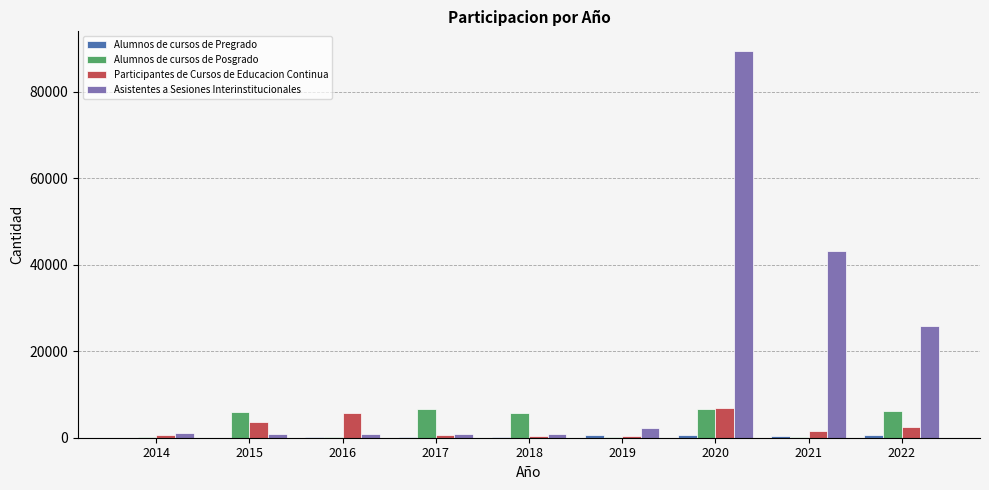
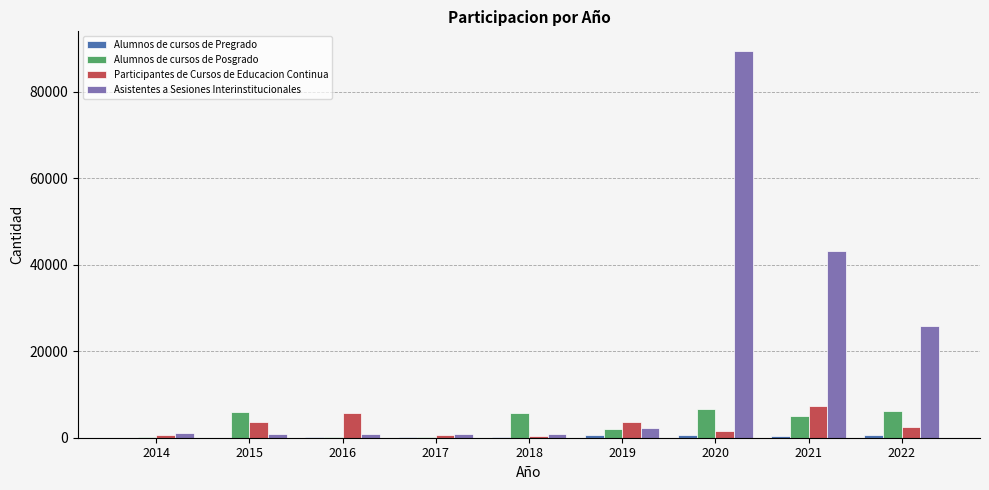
  {
    "Alumnos de cursos de Posgrado": {
      "2015": 6000,
-     "2017": 7000,
+     "2017": 0,
      "2018": 6000,
-     "2019": 0,
+     "2019": 2000,
      "2020": 7000,
-     "2021": 0,
+     "2021": 5000,
      "2022": 6000
    },
    "Participantes de Cursos de Educacion Continua": {
      "2015": 4000,
      "2016": 6000,
      "2017": 1000,
-     "2019": 0,
-     "2020": 7000,
-     "2021": 2000,
+     "2019": 4000,
+     "2020": 2000,
+     "2021": 7000,
      "2022": 2000
    }
  }
